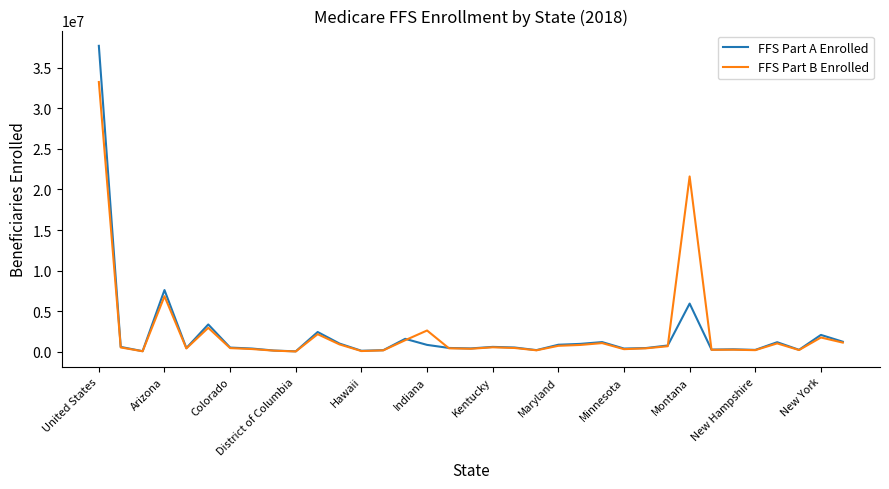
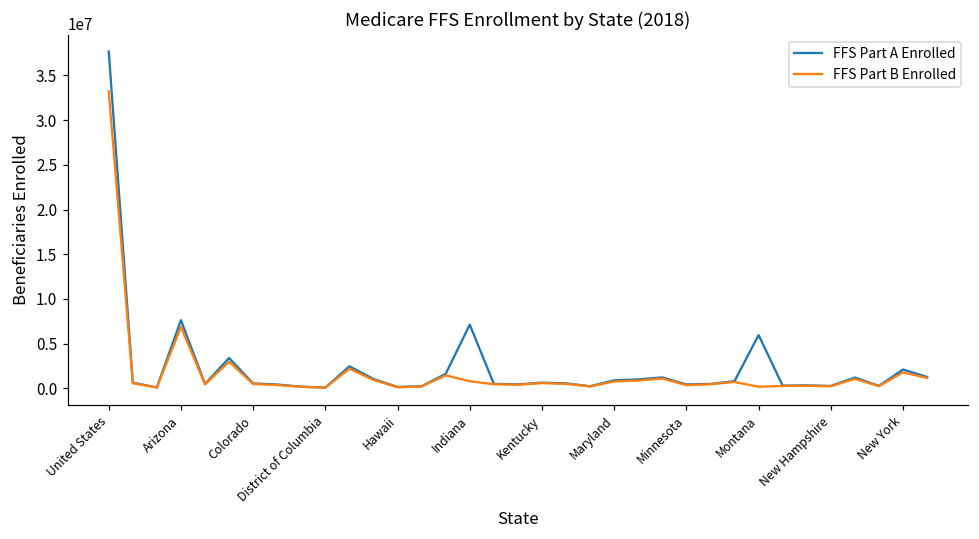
  {
    "FFS Part A Enrolled": {
      "United States": 38000000,
      "Arizona": 8000000,
-     "Indiana": 1000000,
+     "Indiana": 7000000,
      "Montana": 6000000,
      "New York": 2000000
    },
    "FFS Part B Enrolled": {
      "United States": 33000000,
      "Arizona": 7000000,
-     "Indiana": 3000000,
-     "Montana": 22000000,
+     "Indiana": 1000000,
+     "Montana": 0,
      "New York": 2000000
    }
  }
